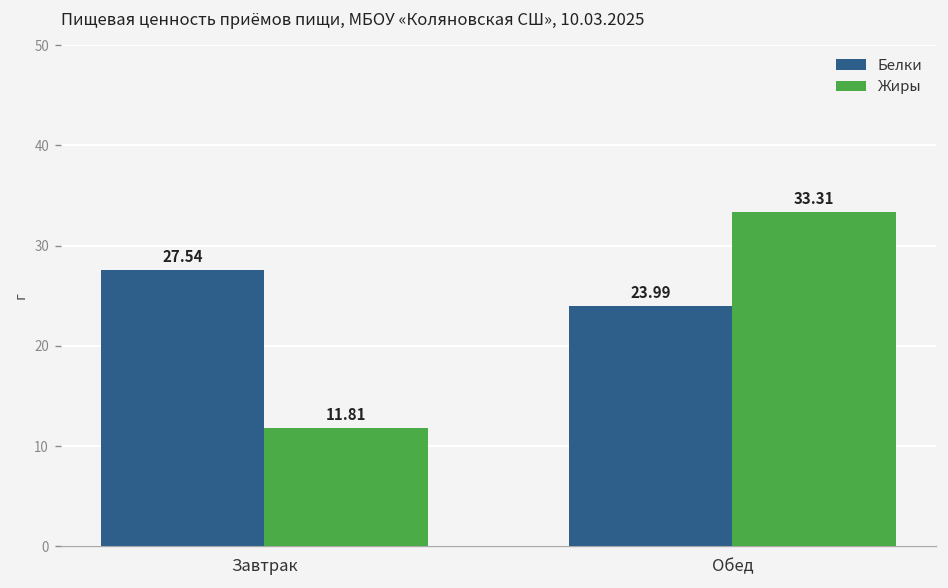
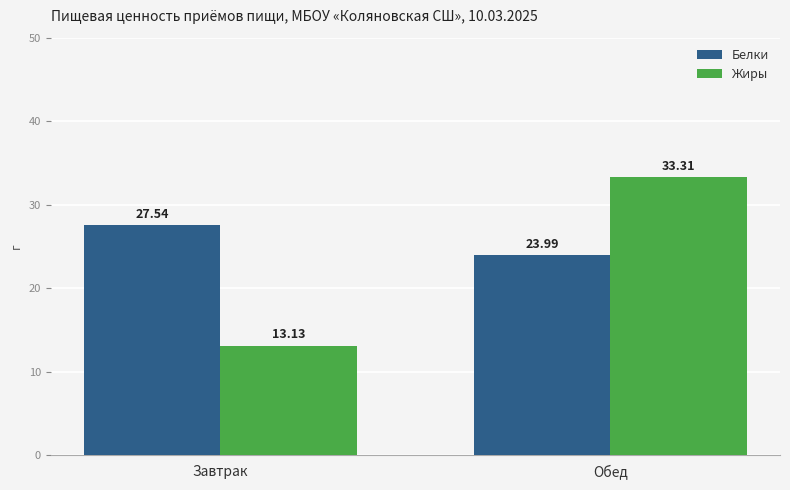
  {
    "Белки": {
      "Завтрак": 27.54,
      "Обед": 23.99
    },
    "Жиры": {
-     "Завтрак": 11.81,
+     "Завтрак": 13.13,
      "Обед": 33.31
    }
  }
